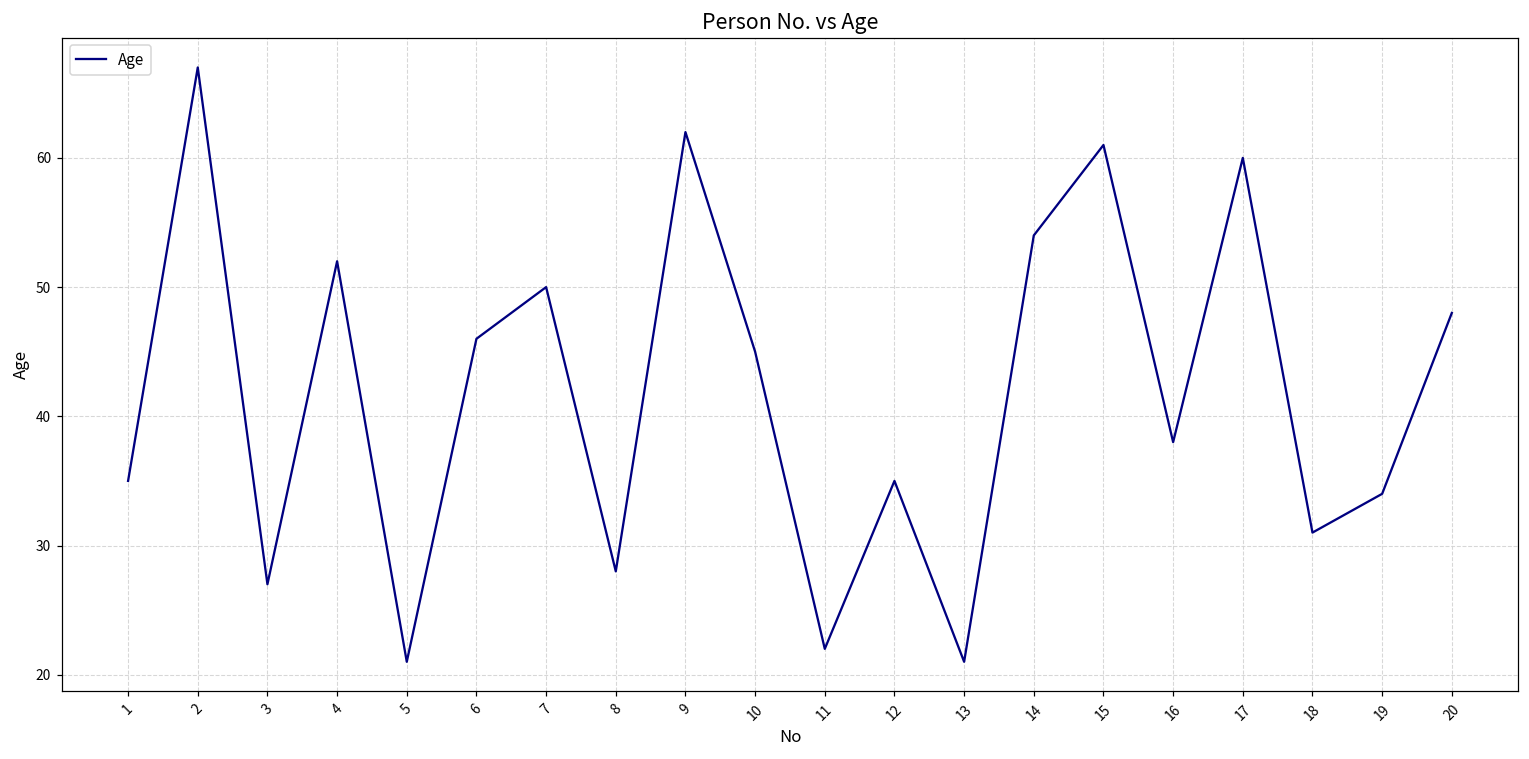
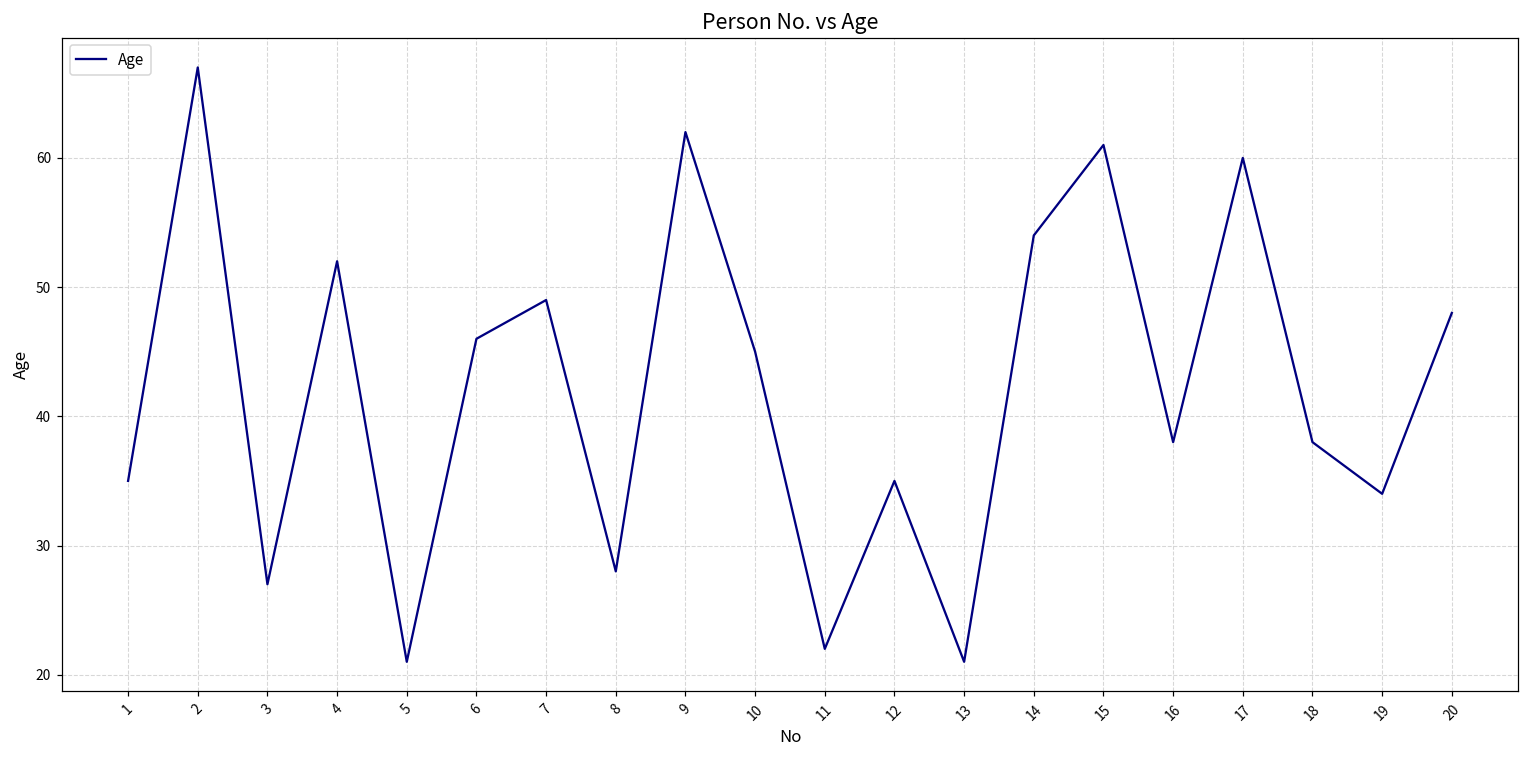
  {
    "1": 35,
    "2": 67,
    "3": 27,
    "4": 52,
    "5": 21,
    "6": 46,
-   "7": 50,
+   "7": 49,
    "8": 28,
    "9": 62,
    "10": 45,
    "11": 22,
    "12": 35,
    "13": 21,
    "14": 54,
    "15": 61,
    "16": 38,
    "17": 60,
-   "18": 31,
+   "18": 38,
    "19": 34,
    "20": 48
  }
